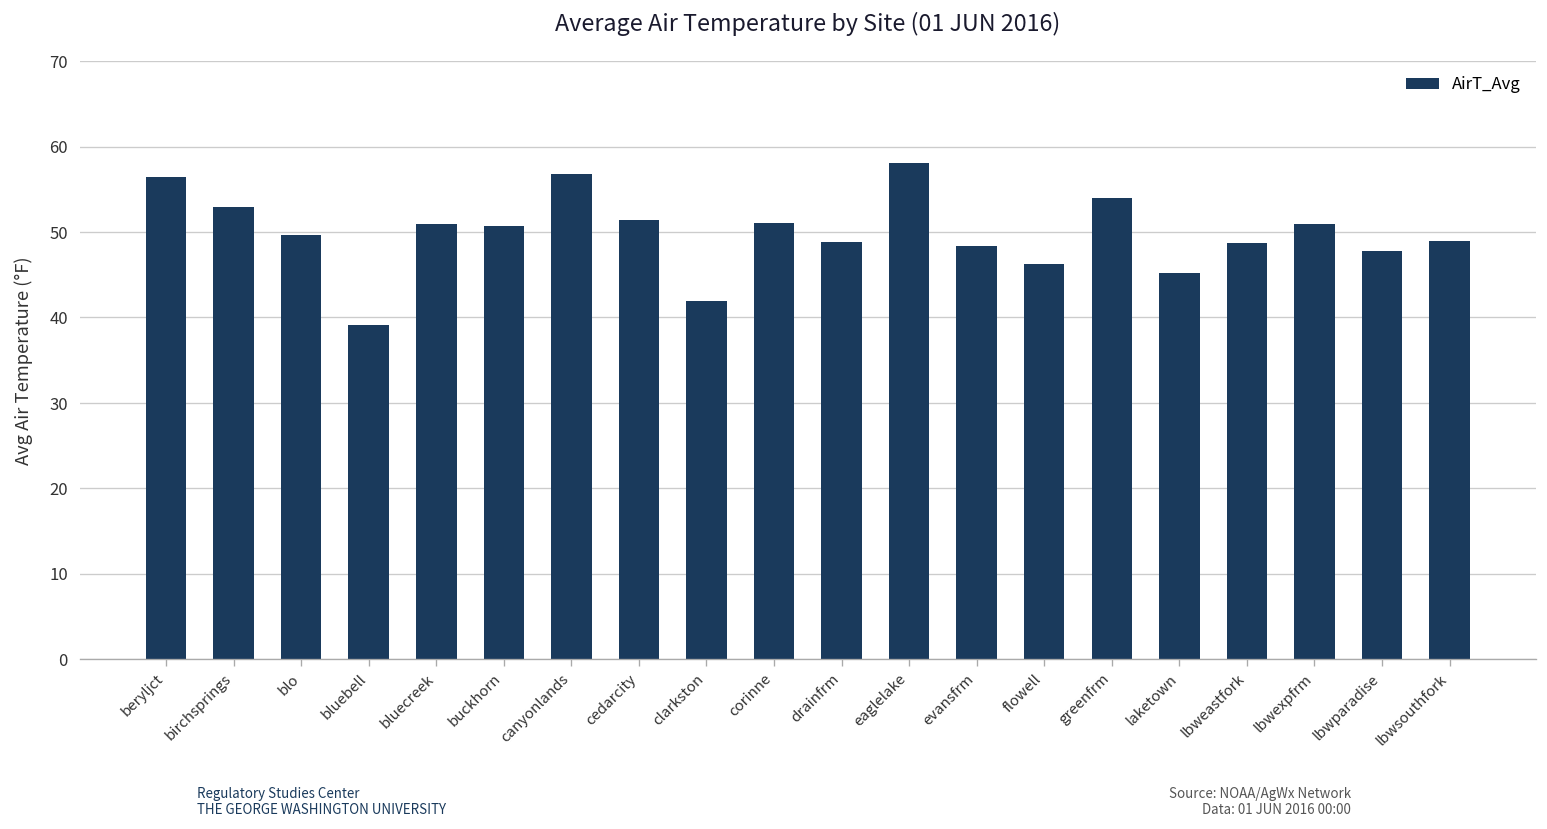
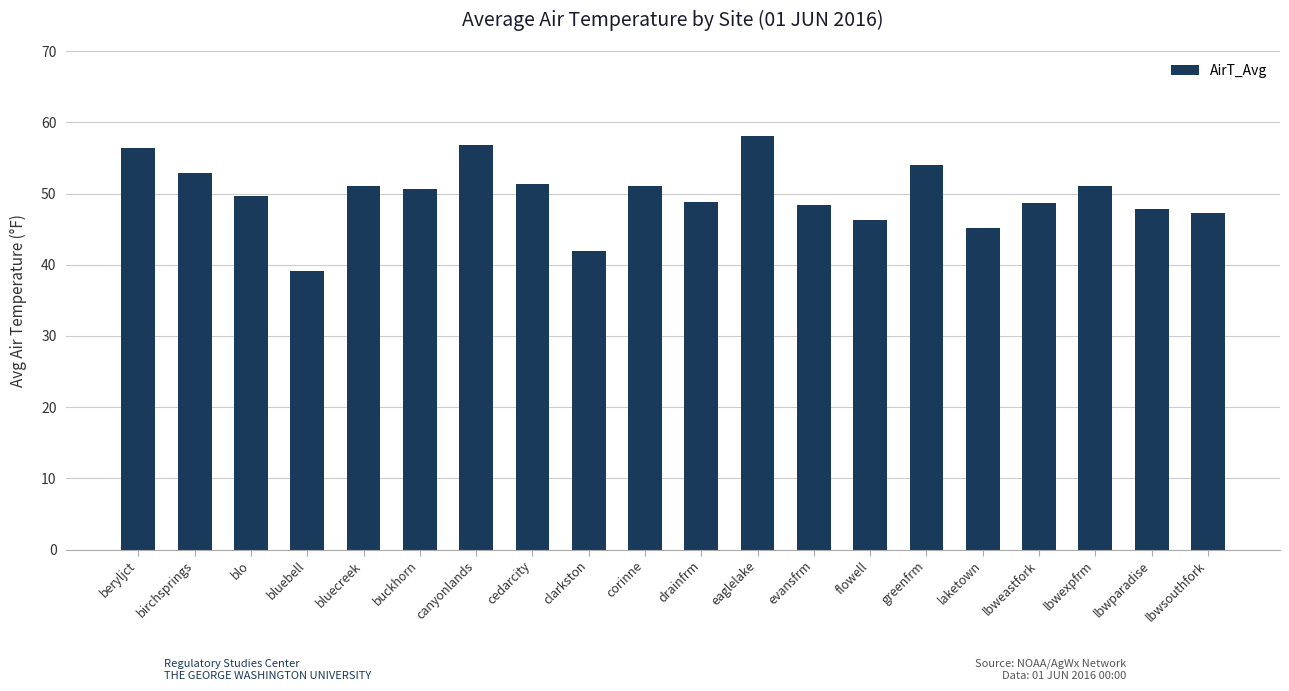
  {
    "beryljct": 56,
    "birchsprings": 53,
    "blo": 50,
    "bluebell": 39,
    "bluecreek": 51,
    "buckhorn": 51,
    "canyonlands": 57,
    "cedarcity": 51,
    "clarkston": 42,
    "corinne": 51,
    "drainfrm": 49,
    "eaglelake": 58,
    "evansfrm": 48,
    "flowell": 46,
    "greenfrm": 54,
    "laketown": 45,
    "lbweastfork": 49,
    "lbwexpfrm": 51,
    "lbwparadise": 48,
-   "lbwsouthfork": 49
+   "lbwsouthfork": 47
  }
